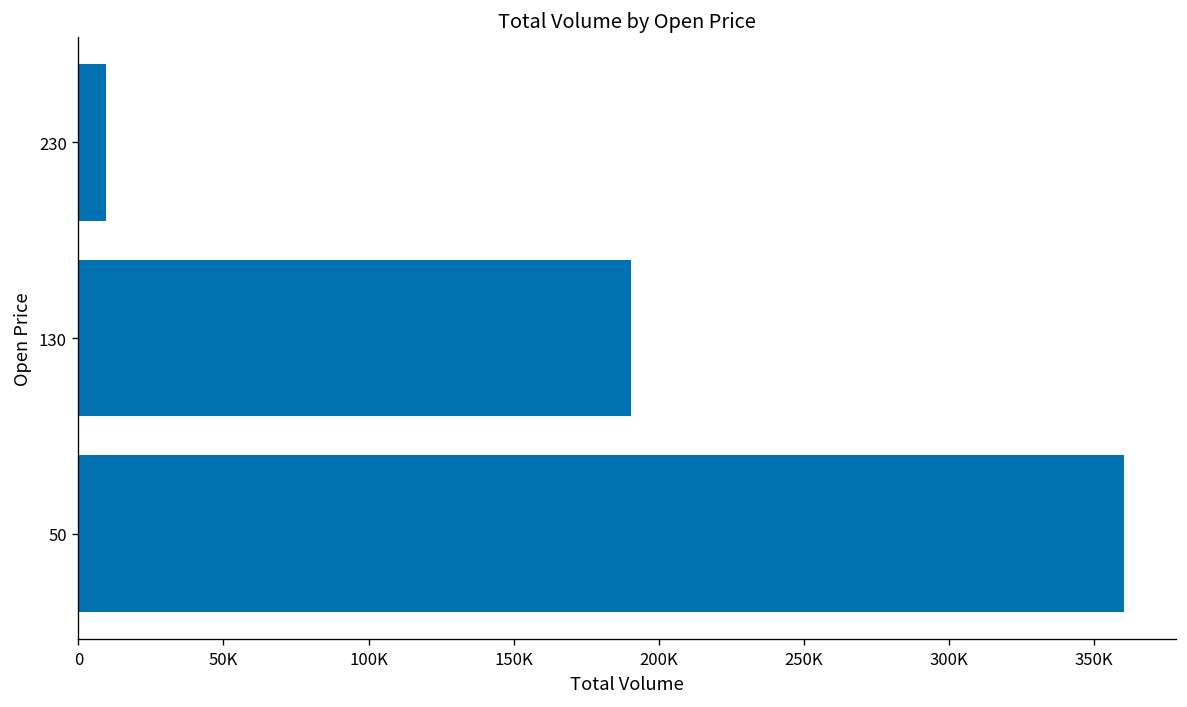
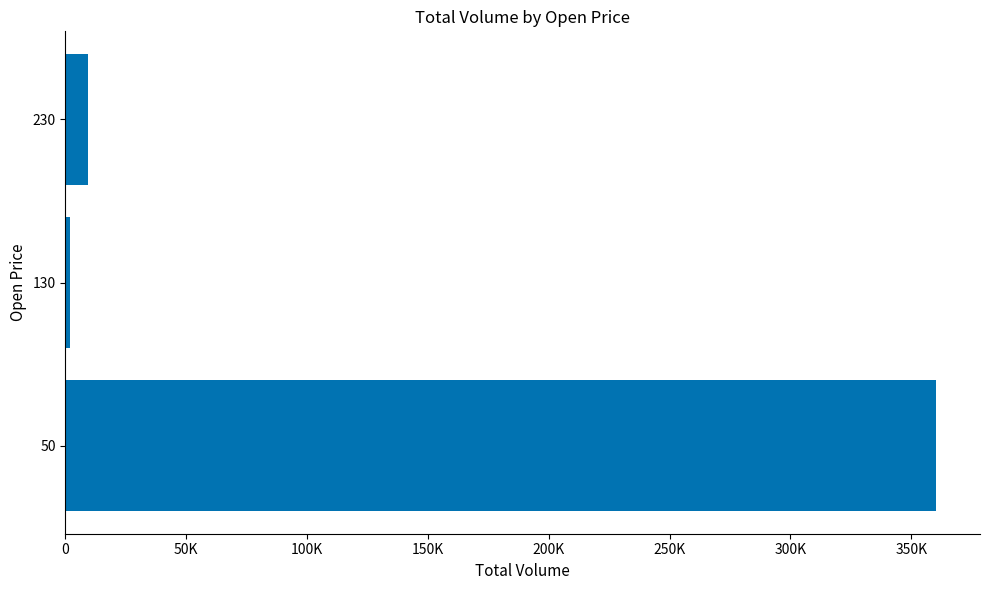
  {
    "230": 9000,
-   "130": 191000,
+   "130": 2000,
    "50": 360000
  }
